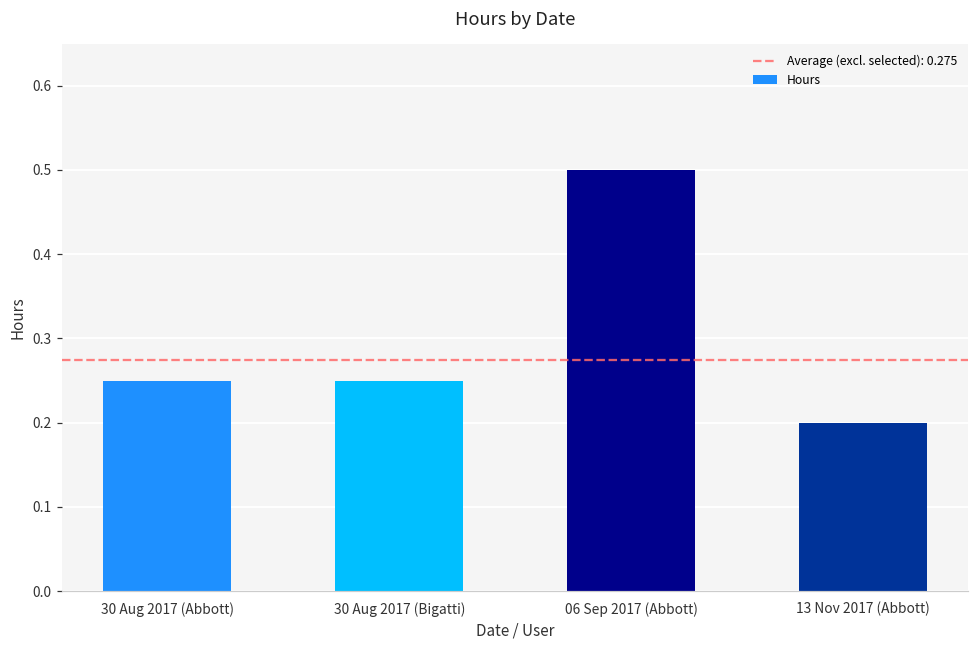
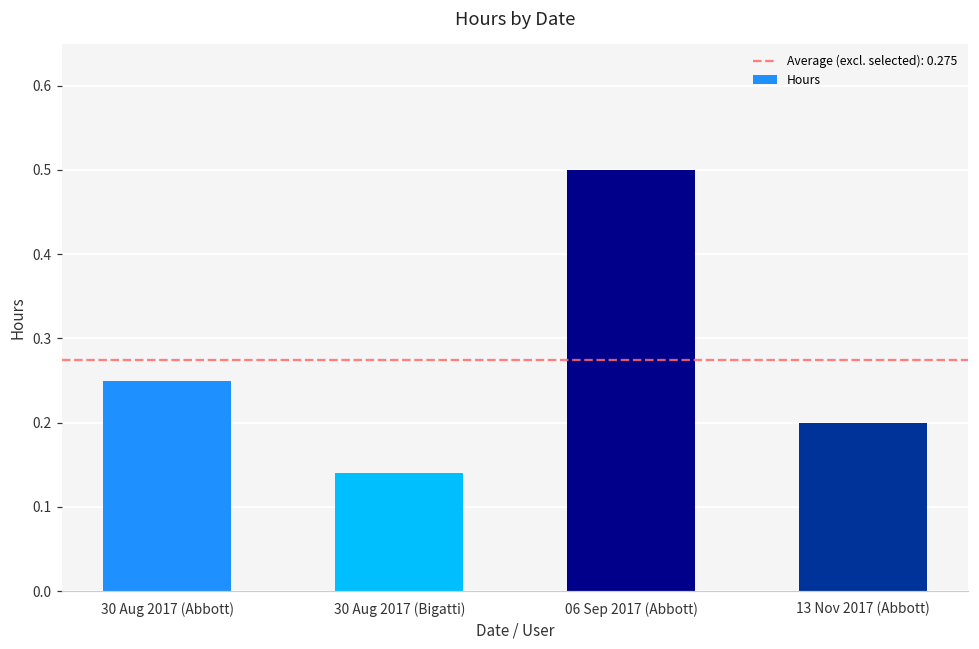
  {
    "30 Aug 2017 (Abbott)": 0.25,
-   "30 Aug 2017 (Bigatti)": 0.25,
+   "30 Aug 2017 (Bigatti)": 0.14,
    "06 Sep 2017 (Abbott)": 0.50,
    "13 Nov 2017 (Abbott)": 0.20
  }
